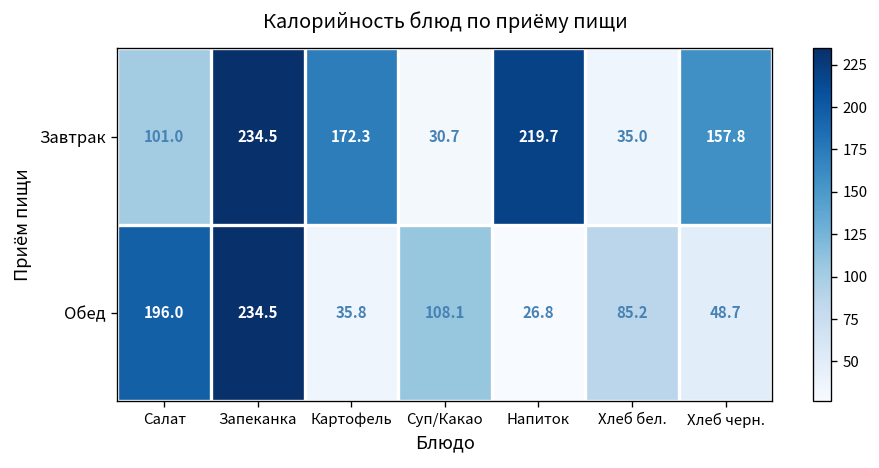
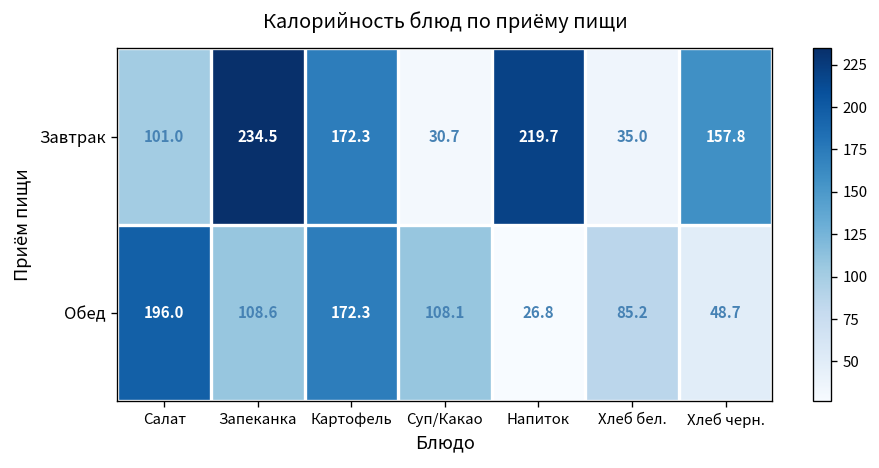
  {
    "Завтрак": {
      "Салат": 101.0,
      "Запеканка": 234.5,
      "Картофель": 172.3,
      "Суп/Какао": 30.7,
      "Напиток": 219.7,
      "Хлеб бел.": 35.0,
      "Хлеб черн.": 157.8
    },
    "Обед": {
      "Салат": 196.0,
-     "Запеканка": 234.5,
-     "Картофель": 35.8,
+     "Запеканка": 108.6,
+     "Картофель": 172.3,
      "Суп/Какао": 108.1,
      "Напиток": 26.8,
      "Хлеб бел.": 85.2,
      "Хлеб черн.": 48.7
    }
  }
